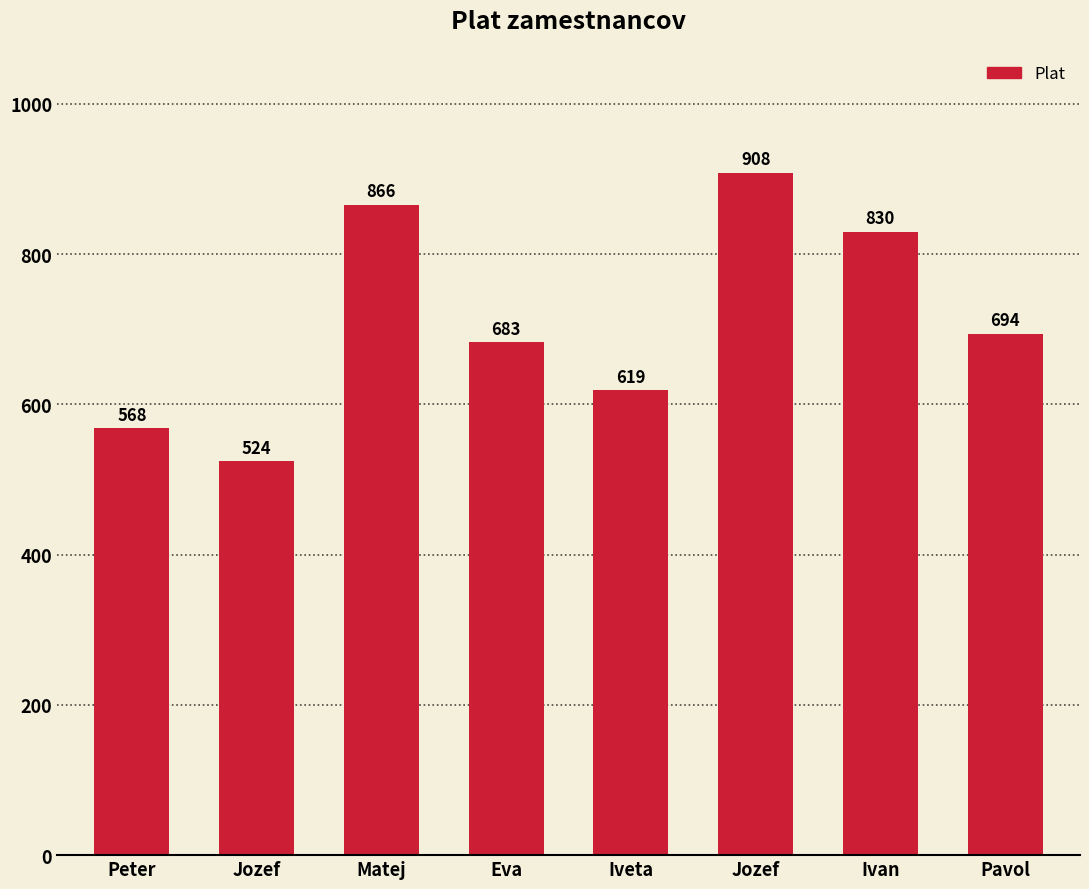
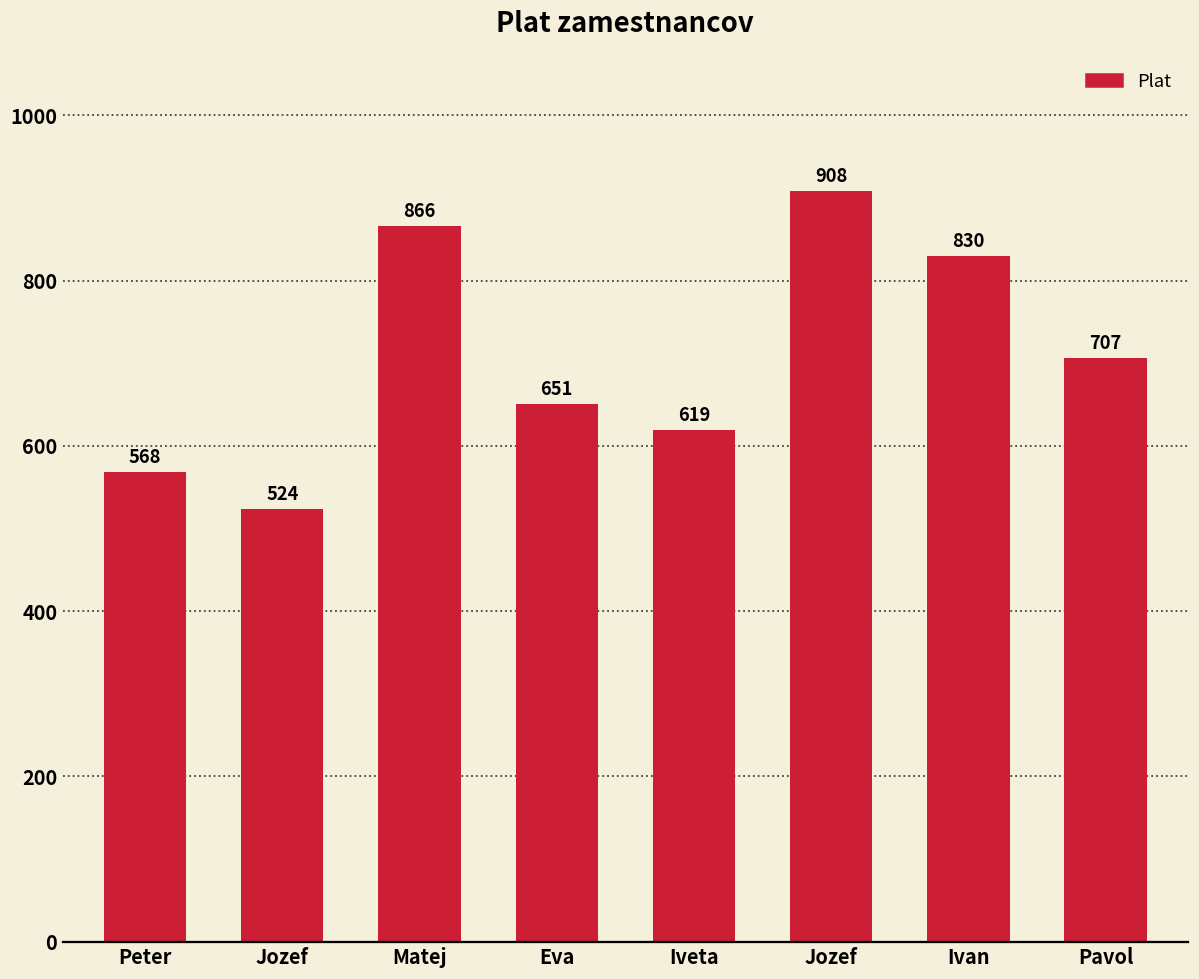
  {
    "Peter": 568,
    "Matej": 866,
-   "Eva": 683,
+   "Eva": 651,
    "Iveta": 619,
    "Ivan": 830,
-   "Pavol": 694
+   "Pavol": 707
  }
